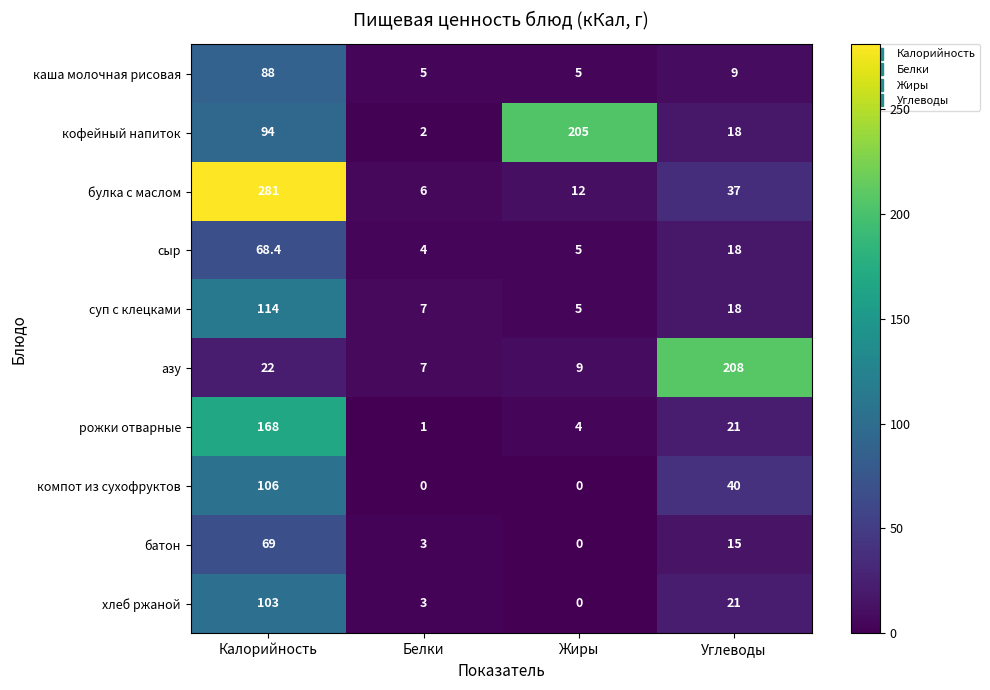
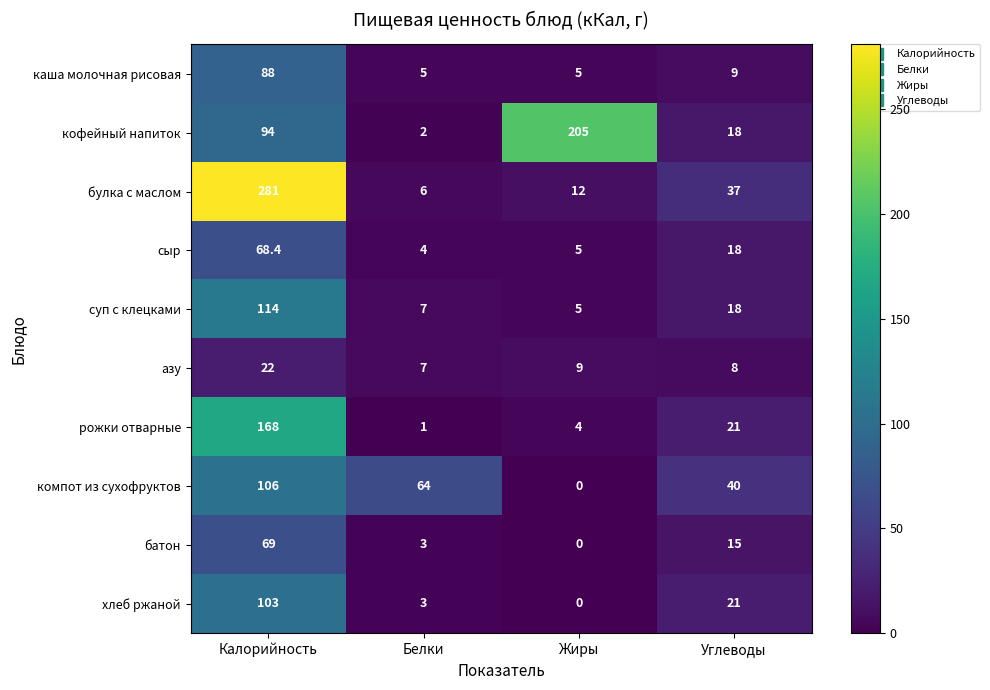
  {
    "каша молочная рисовая": {
      "Калорийность": 88,
      "Белки": 5,
      "Жиры": 5,
      "Углеводы": 9
    },
    "кофейный напиток": {
      "Калорийность": 94,
      "Белки": 2,
      "Жиры": 205,
      "Углеводы": 18
    },
    "булка с маслом": {
      "Калорийность": 281,
      "Белки": 6,
      "Жиры": 12,
      "Углеводы": 37
    },
    "сыр": {
      "Калорийность": 68.4,
      "Белки": 4,
      "Жиры": 5,
      "Углеводы": 18
    },
    "суп с клецками": {
      "Калорийность": 114,
      "Белки": 7,
      "Жиры": 5,
      "Углеводы": 18
    },
    "азу": {
      "Калорийность": 22,
      "Белки": 7,
      "Жиры": 9,
-     "Углеводы": 208
+     "Углеводы": 8
    },
    "рожки отварные": {
      "Калорийность": 168,
      "Белки": 1,
      "Жиры": 4,
      "Углеводы": 21
    },
    "компот из сухофруктов": {
      "Калорийность": 106,
-     "Белки": 0,
+     "Белки": 64,
      "Жиры": 0,
      "Углеводы": 40
    },
    "батон": {
      "Калорийность": 69,
      "Белки": 3,
      "Жиры": 0,
      "Углеводы": 15
    },
    "хлеб ржаной": {
      "Калорийность": 103,
      "Белки": 3,
      "Жиры": 0,
      "Углеводы": 21
    }
  }
